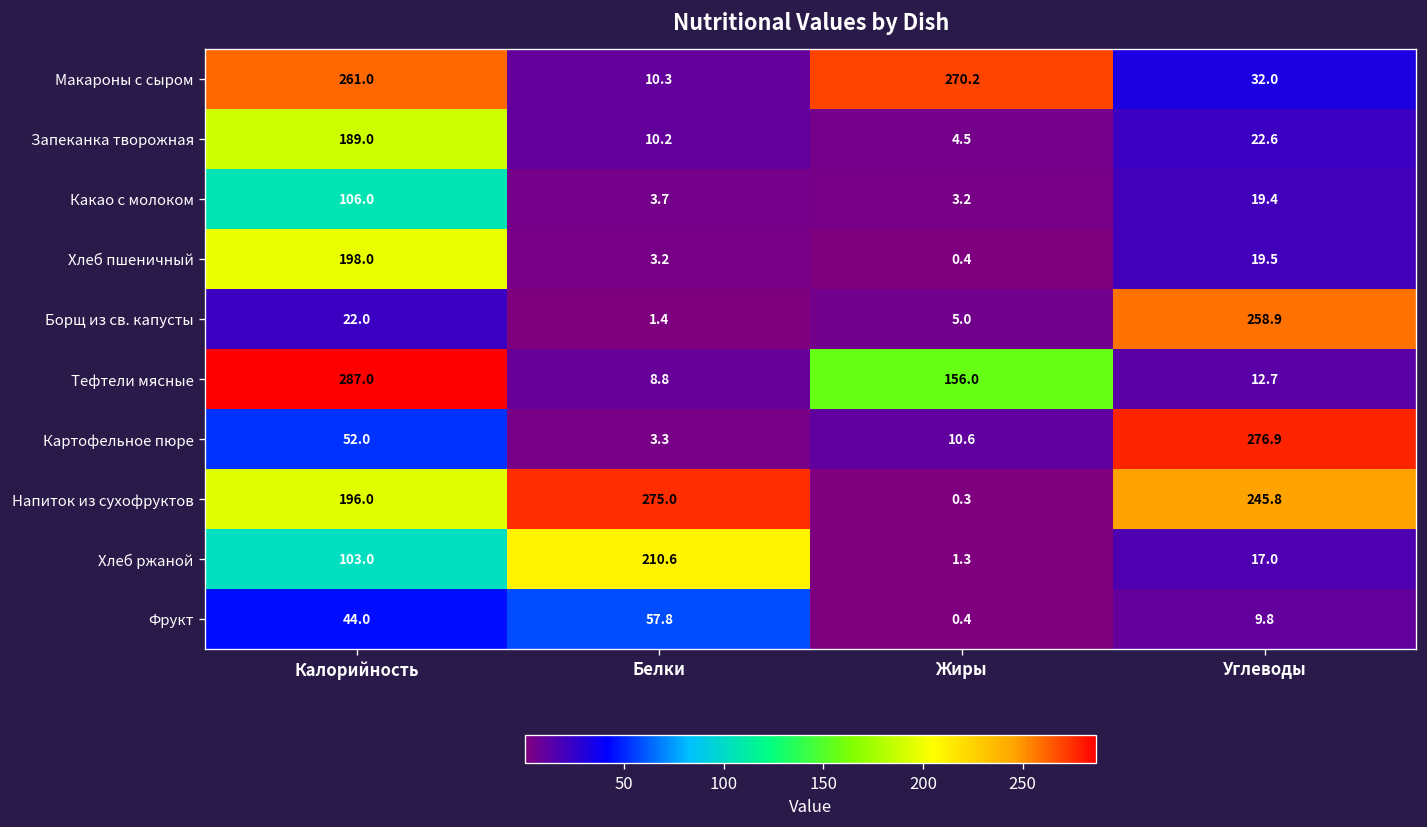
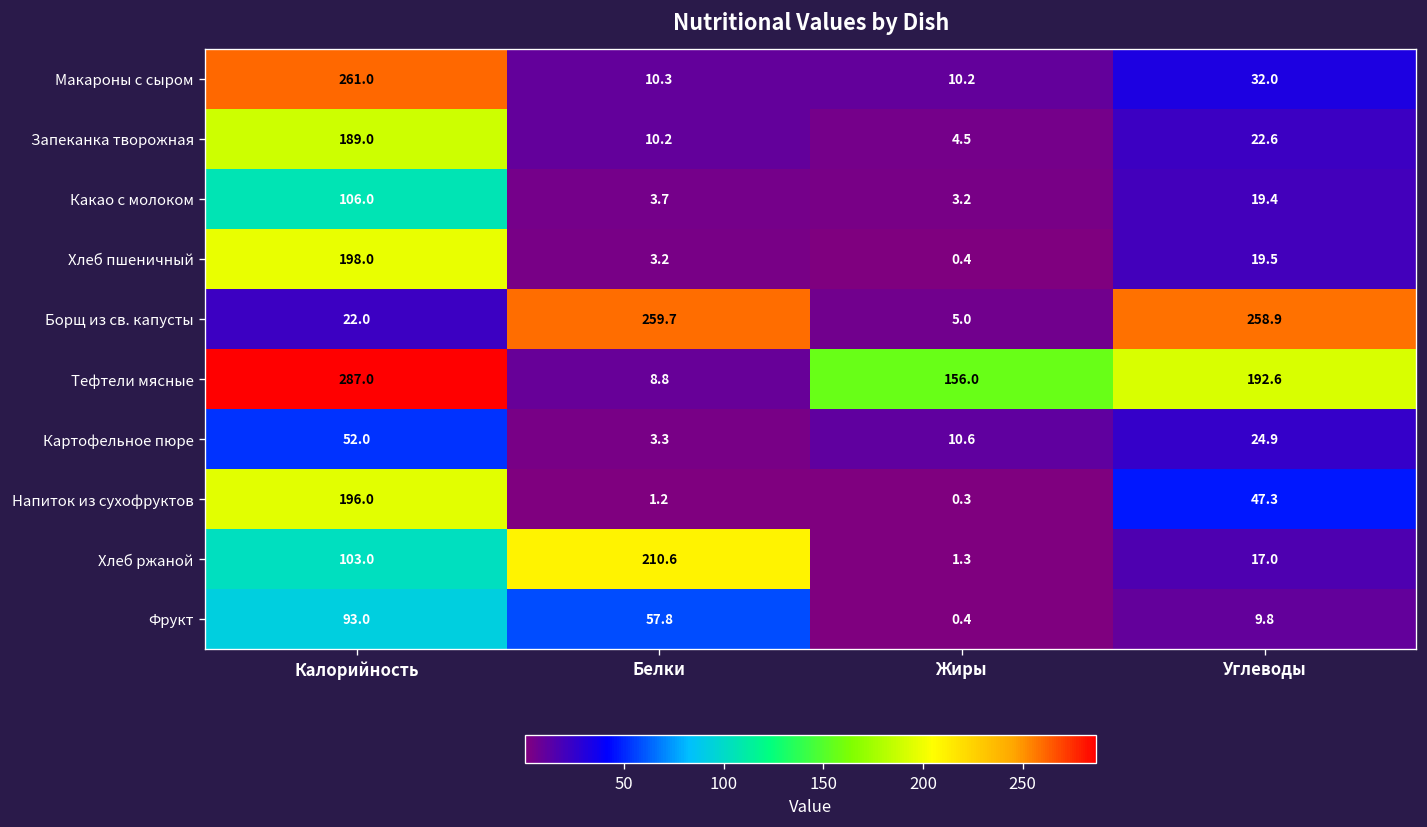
  {
    "Макароны с сыром": {
      "Калорийность": 261.0,
      "Белки": 10.3,
-     "Жиры": 270.2,
+     "Жиры": 10.2,
      "Углеводы": 32.0
    },
    "Запеканка творожная": {
      "Калорийность": 189.0,
      "Белки": 10.2,
      "Жиры": 4.5,
      "Углеводы": 22.6
    },
    "Какао с молоком": {
      "Калорийность": 106.0,
      "Белки": 3.7,
      "Жиры": 3.2,
      "Углеводы": 19.4
    },
    "Хлеб пшеничный": {
      "Калорийность": 198.0,
      "Белки": 3.2,
      "Жиры": 0.4,
      "Углеводы": 19.5
    },
    "Борщ из св. капусты": {
      "Калорийность": 22.0,
-     "Белки": 1.4,
+     "Белки": 259.7,
      "Жиры": 5.0,
      "Углеводы": 258.9
    },
    "Тефтели мясные": {
      "Калорийность": 287.0,
      "Белки": 8.8,
      "Жиры": 156.0,
-     "Углеводы": 12.7
+     "Углеводы": 192.6
    },
    "Картофельное пюре": {
      "Калорийность": 52.0,
      "Белки": 3.3,
      "Жиры": 10.6,
-     "Углеводы": 276.9
+     "Углеводы": 24.9
    },
    "Напиток из сухофруктов": {
      "Калорийность": 196.0,
-     "Белки": 275.0,
+     "Белки": 1.2,
      "Жиры": 0.3,
-     "Углеводы": 245.8
+     "Углеводы": 47.3
    },
    "Хлеб ржаной": {
      "Калорийность": 103.0,
      "Белки": 210.6,
      "Жиры": 1.3,
      "Углеводы": 17.0
    },
    "Фрукт": {
-     "Калорийность": 44.0,
+     "Калорийность": 93.0,
      "Белки": 57.8,
      "Жиры": 0.4,
      "Углеводы": 9.8
    }
  }
